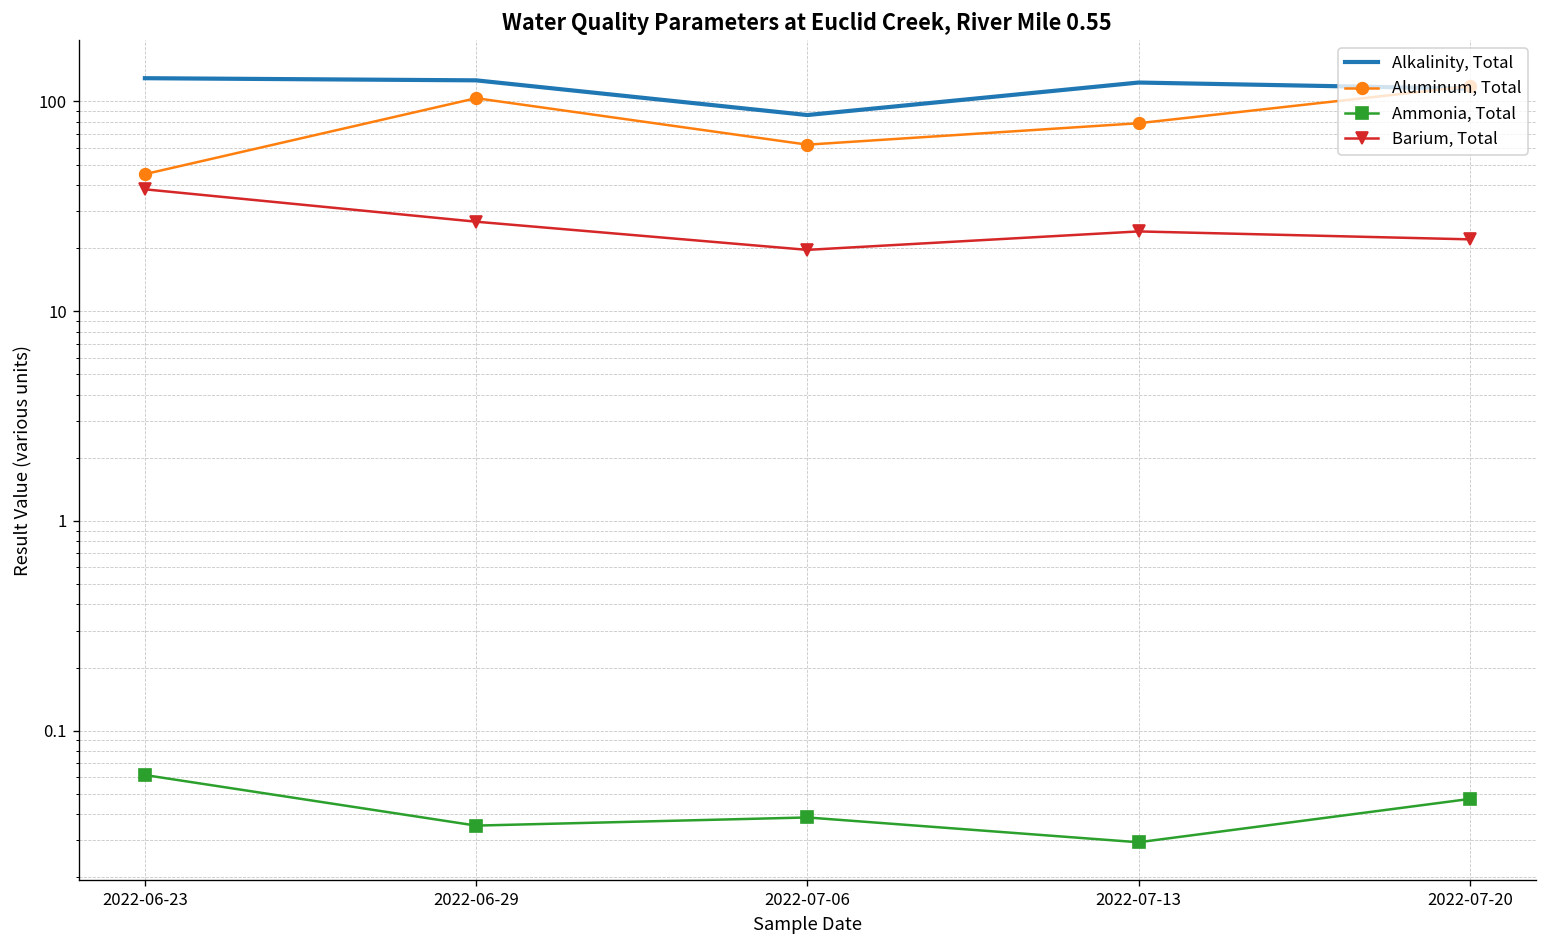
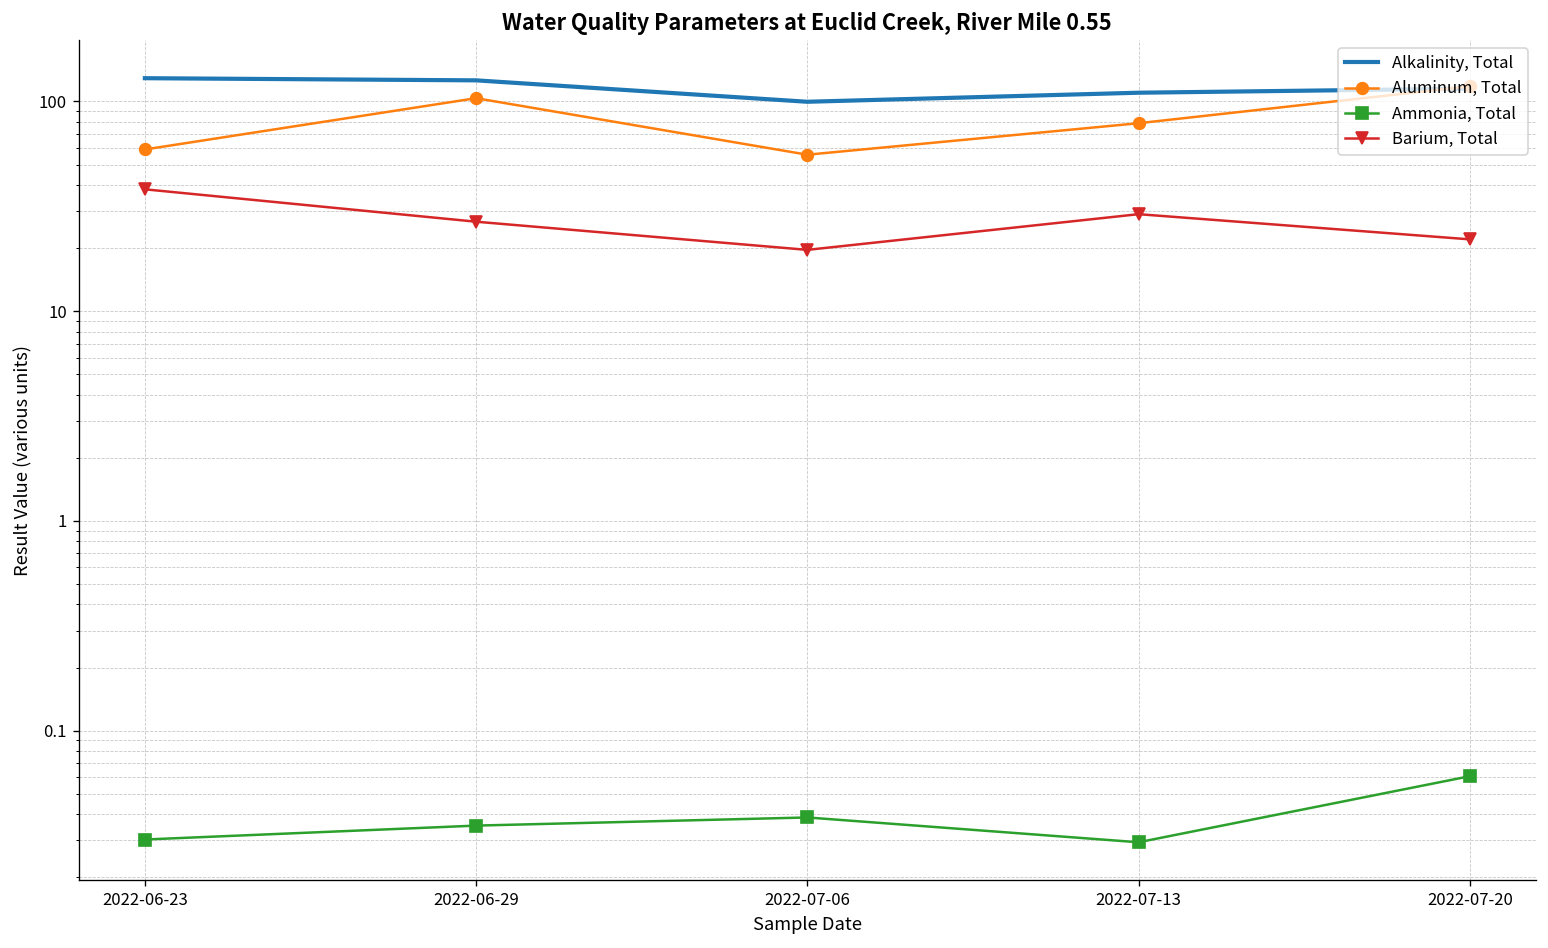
  {
    "Alkalinity, Total": {
      "2022-06-23": 130,
      "2022-06-29": 130,
-     "2022-07-06": 90,
-     "2022-07-13": 120
+     "2022-07-06": 100,
+     "2022-07-13": 110
    },
    "Aluminum, Total": {
-     "2022-06-23": 45,
+     "2022-06-23": 59,
      "2022-06-29": 100,
-     "2022-07-06": 62,
+     "2022-07-06": 56,
      "2022-07-13": 80
    },
    "Ammonia, Total": {
-     "2022-06-23": 0.062,
+     "2022-06-23": 0.030,
      "2022-06-29": 0.035,
      "2022-07-06": 0.039,
      "2022-07-13": 0.029,
-     "2022-07-20": 0.047
+     "2022-07-20": 0.061
    },
    "Barium, Total": {
      "2022-06-23": 38,
      "2022-06-29": 27,
      "2022-07-06": 20,
-     "2022-07-13": 24,
+     "2022-07-13": 29,
      "2022-07-20": 22
    }
  }
